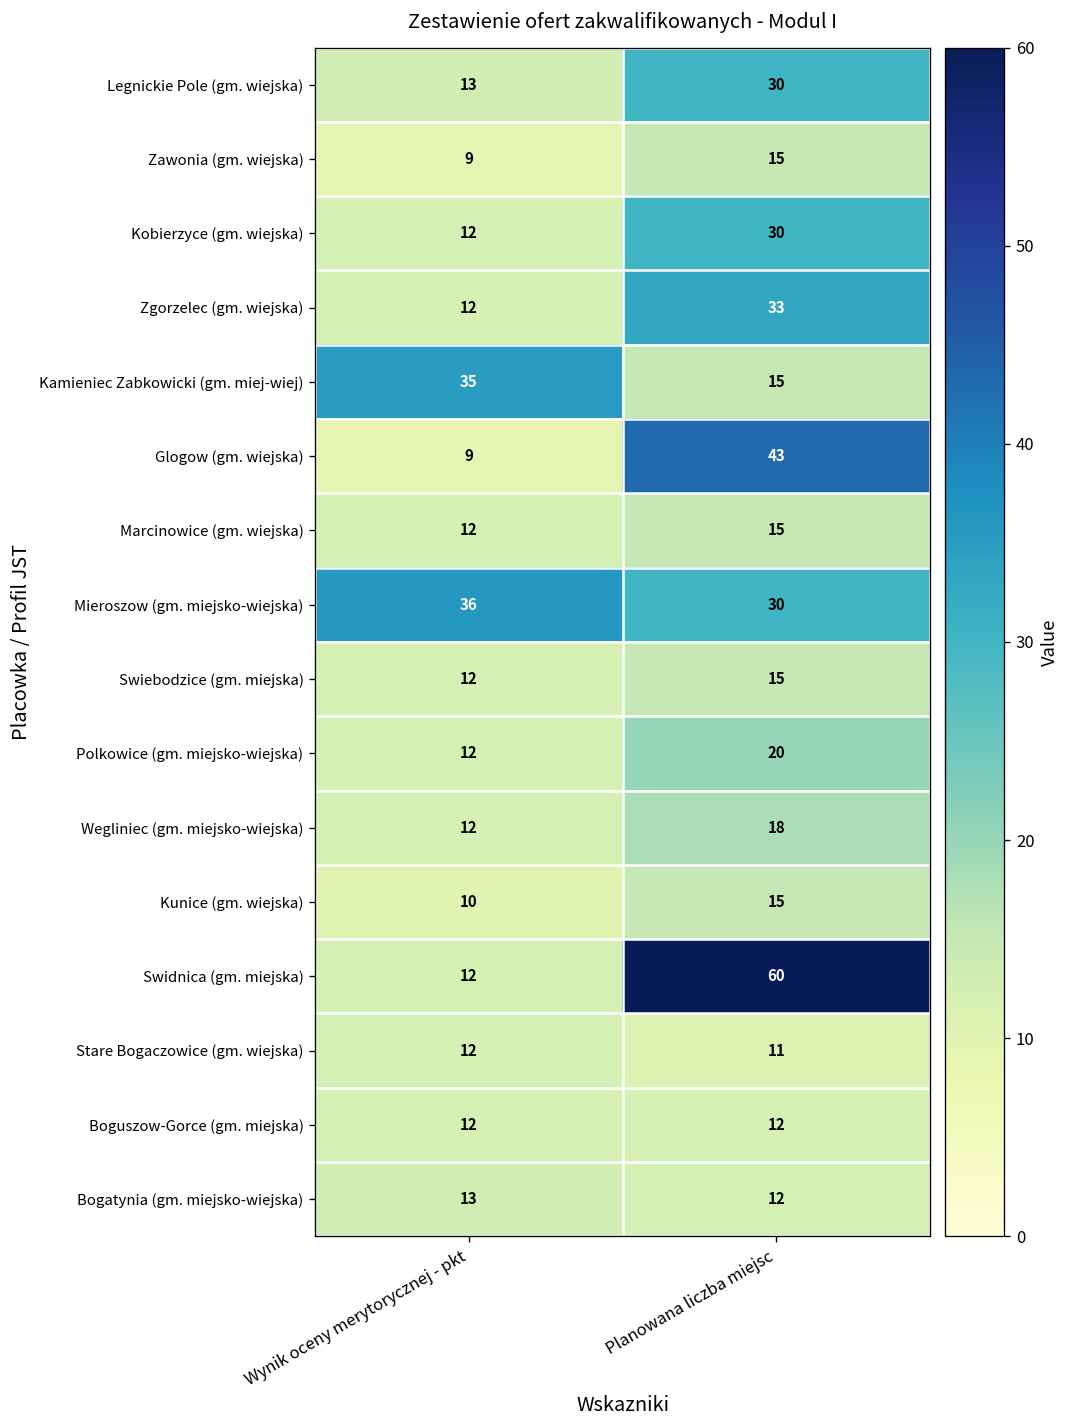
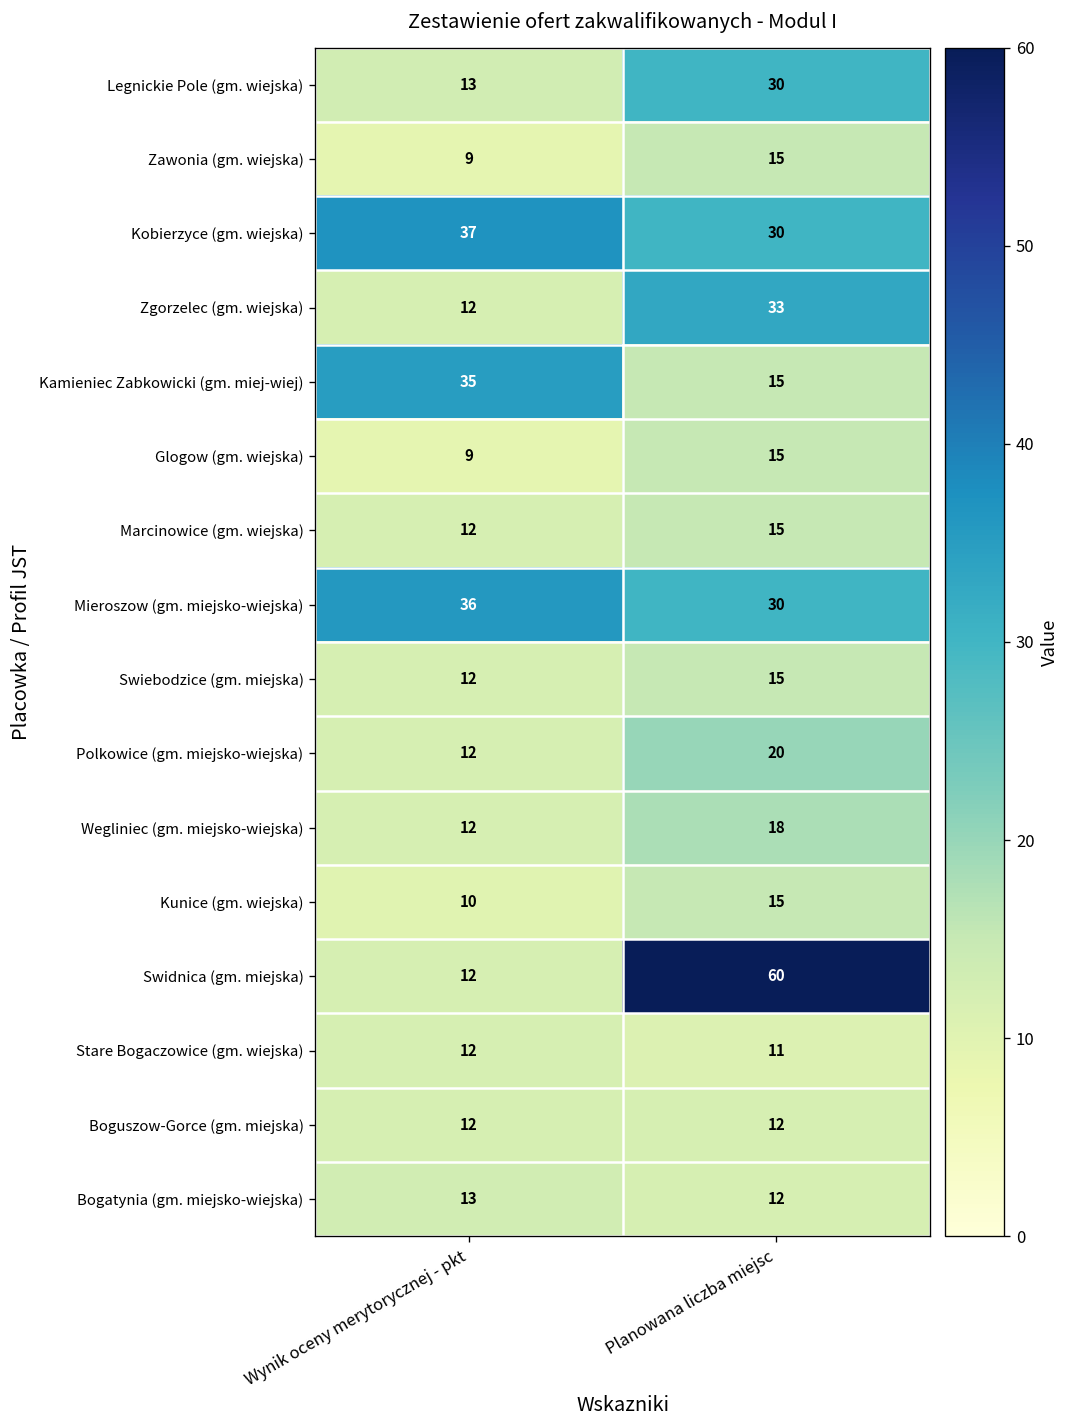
  {
    "Legnickie Pole (gm. wiejska)": {
      "Wynik oceny merytorycznej - pkt": 13,
      "Planowana liczba miejsc": 30
    },
    "Zawonia (gm. wiejska)": {
      "Wynik oceny merytorycznej - pkt": 9,
      "Planowana liczba miejsc": 15
    },
    "Kobierzyce (gm. wiejska)": {
-     "Wynik oceny merytorycznej - pkt": 12,
+     "Wynik oceny merytorycznej - pkt": 37,
      "Planowana liczba miejsc": 30
    },
    "Zgorzelec (gm. wiejska)": {
      "Wynik oceny merytorycznej - pkt": 12,
      "Planowana liczba miejsc": 33
    },
    "Kamieniec Zabkowicki (gm. miej-wiej)": {
      "Wynik oceny merytorycznej - pkt": 35,
      "Planowana liczba miejsc": 15
    },
    "Glogow (gm. wiejska)": {
      "Wynik oceny merytorycznej - pkt": 9,
-     "Planowana liczba miejsc": 43
+     "Planowana liczba miejsc": 15
    },
    "Marcinowice (gm. wiejska)": {
      "Wynik oceny merytorycznej - pkt": 12,
      "Planowana liczba miejsc": 15
    },
    "Mieroszow (gm. miejsko-wiejska)": {
      "Wynik oceny merytorycznej - pkt": 36,
      "Planowana liczba miejsc": 30
    },
    "Swiebodzice (gm. miejska)": {
      "Wynik oceny merytorycznej - pkt": 12,
      "Planowana liczba miejsc": 15
    },
    "Polkowice (gm. miejsko-wiejska)": {
      "Wynik oceny merytorycznej - pkt": 12,
      "Planowana liczba miejsc": 20
    },
    "Wegliniec (gm. miejsko-wiejska)": {
      "Wynik oceny merytorycznej - pkt": 12,
      "Planowana liczba miejsc": 18
    },
    "Kunice (gm. wiejska)": {
      "Wynik oceny merytorycznej - pkt": 10,
      "Planowana liczba miejsc": 15
    },
    "Swidnica (gm. miejska)": {
      "Wynik oceny merytorycznej - pkt": 12,
      "Planowana liczba miejsc": 60
    },
    "Stare Bogaczowice (gm. wiejska)": {
      "Wynik oceny merytorycznej - pkt": 12,
      "Planowana liczba miejsc": 11
    },
    "Boguszow-Gorce (gm. miejska)": {
      "Wynik oceny merytorycznej - pkt": 12,
      "Planowana liczba miejsc": 12
    },
    "Bogatynia (gm. miejsko-wiejska)": {
      "Wynik oceny merytorycznej - pkt": 13,
      "Planowana liczba miejsc": 12
    }
  }
